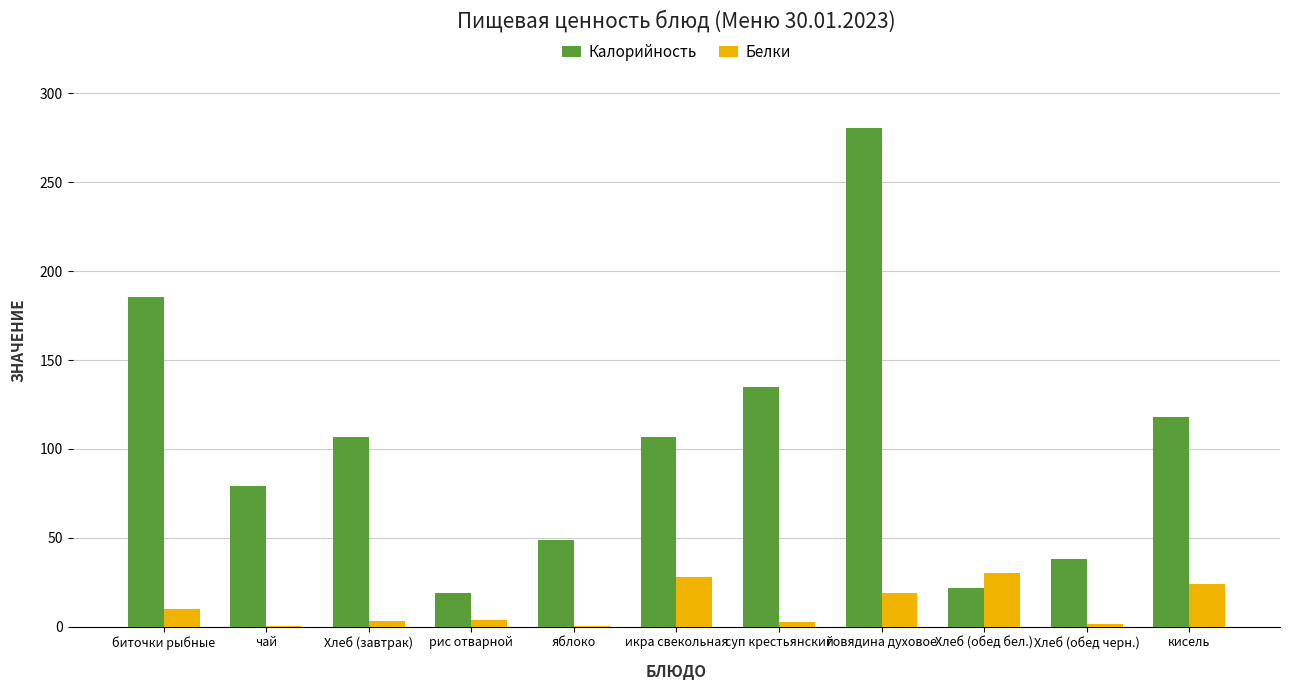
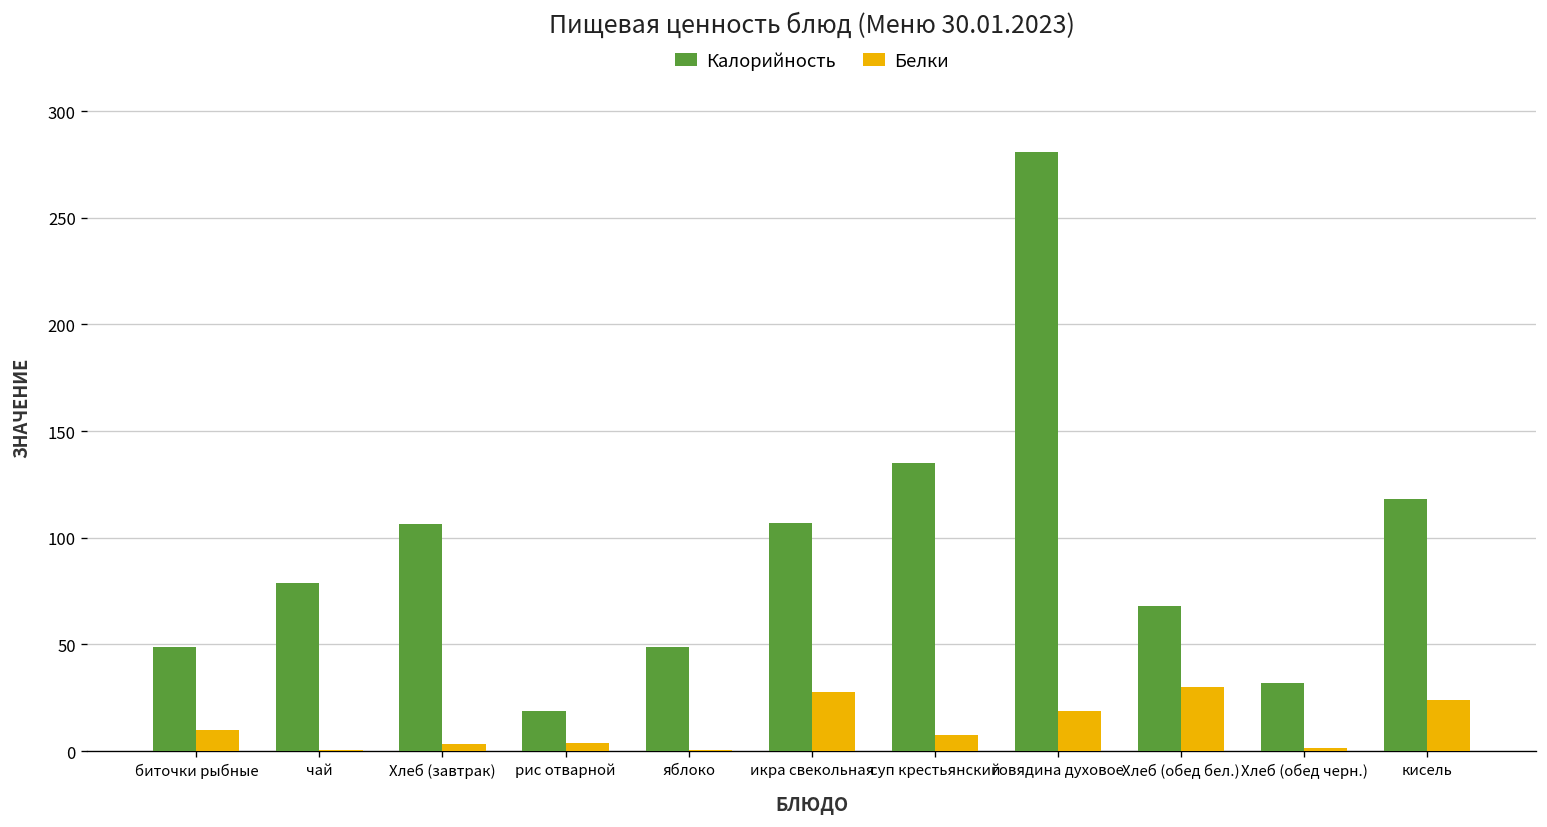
  {
    "Калорийность": {
-     "биточки рыбные": 186,
+     "биточки рыбные": 49,
      "чай": 79,
      "Хлеб (завтрак)": 107,
      "рис отварной": 19,
      "яблоко": 49,
      "икра свекольная": 107,
      "суп крестьянский": 135,
      "говядина духовое": 281,
-     "Хлеб (обед бел.)": 22,
-     "Хлеб (обед черн.)": 38,
+     "Хлеб (обед бел.)": 68,
+     "Хлеб (обед черн.)": 32,
      "кисель": 118
    },
    "Белки": {
      "биточки рыбные": 10,
      "Хлеб (завтрак)": 3,
      "рис отварной": 4,
      "икра свекольная": 28,
-     "суп крестьянский": 3,
+     "суп крестьянский": 7,
      "говядина духовое": 19,
      "Хлеб (обед бел.)": 30,
      "кисель": 24
    }
  }
